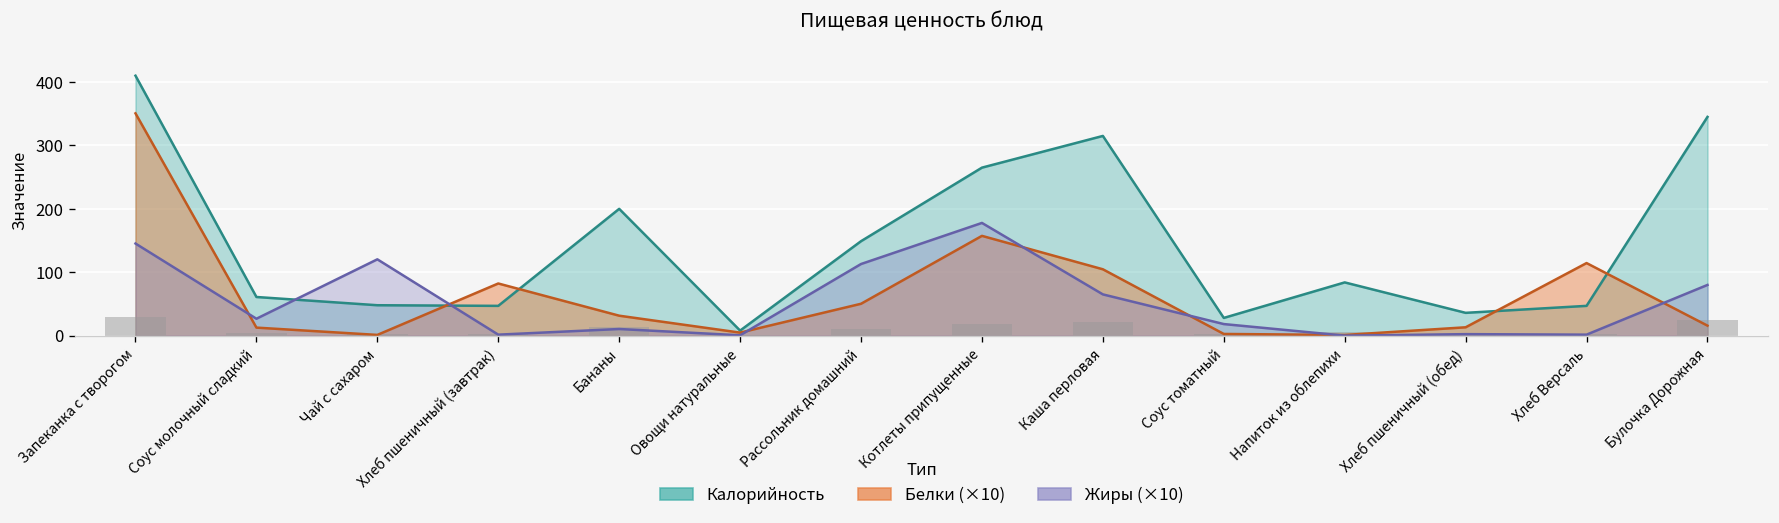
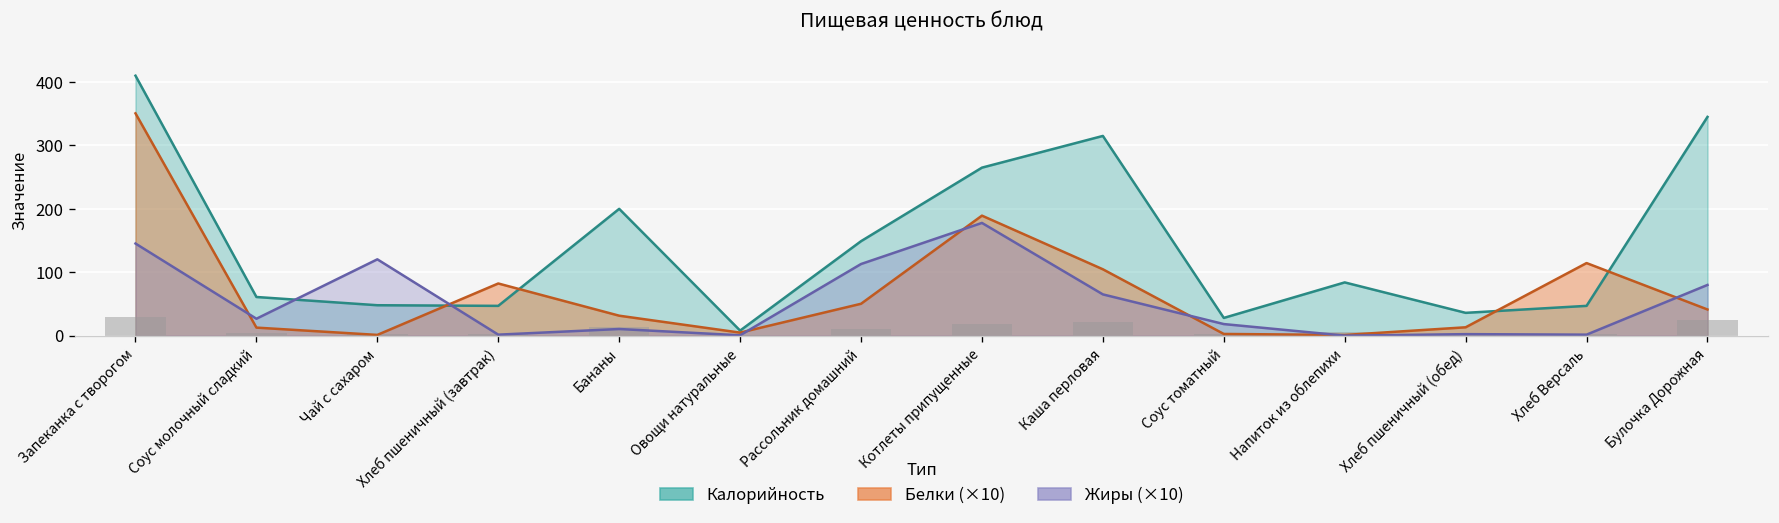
  {
    "Белки (×10)": {
      "Запеканка с творогом": 350,
      "Соус молочный сладкий": 10,
      "Чай с сахаром": 0,
      "Хлеб пшеничный (завтрак)": 80,
      "Бананы": 30,
      "Рассольник домашний": 50,
-     "Котлеты припущенные": 160,
+     "Котлеты припущенные": 190,
      "Каша перловая": 100,
      "Соус томатный": 0,
      "Хлеб пшеничный (обед)": 10,
      "Хлеб Версаль": 110,
-     "Булочка Дорожная": 20
+     "Булочка Дорожная": 40
    }
  }
